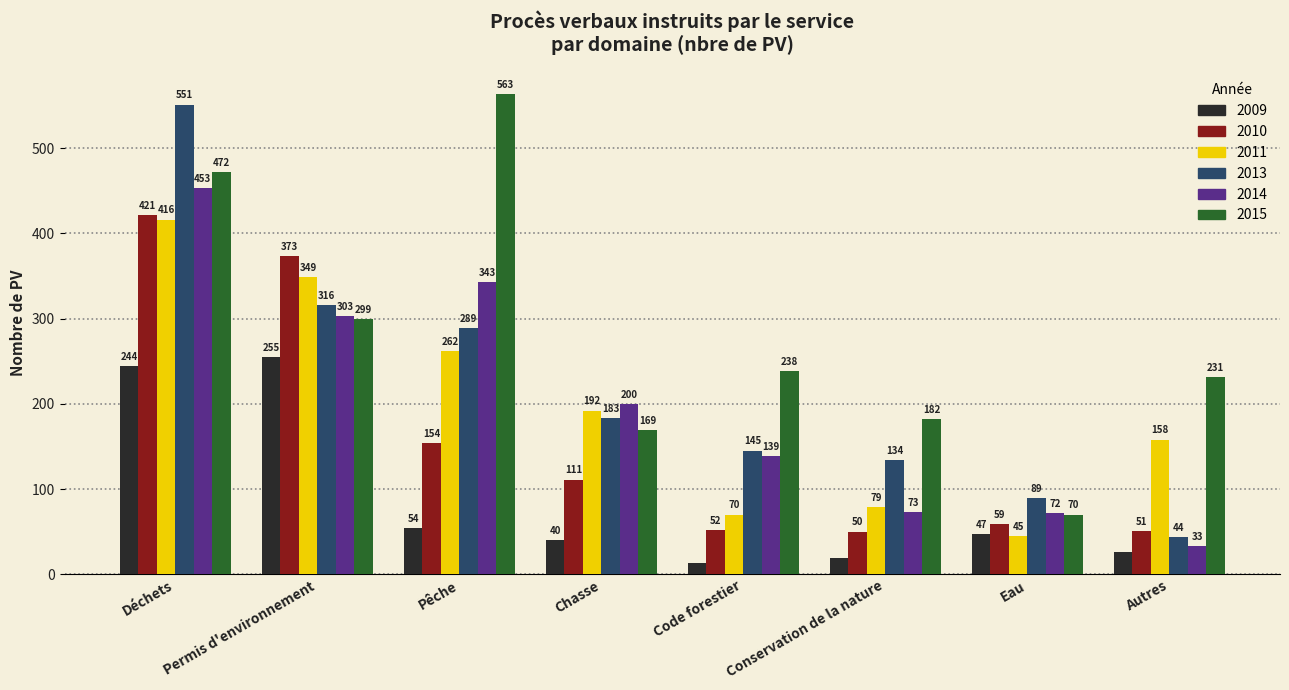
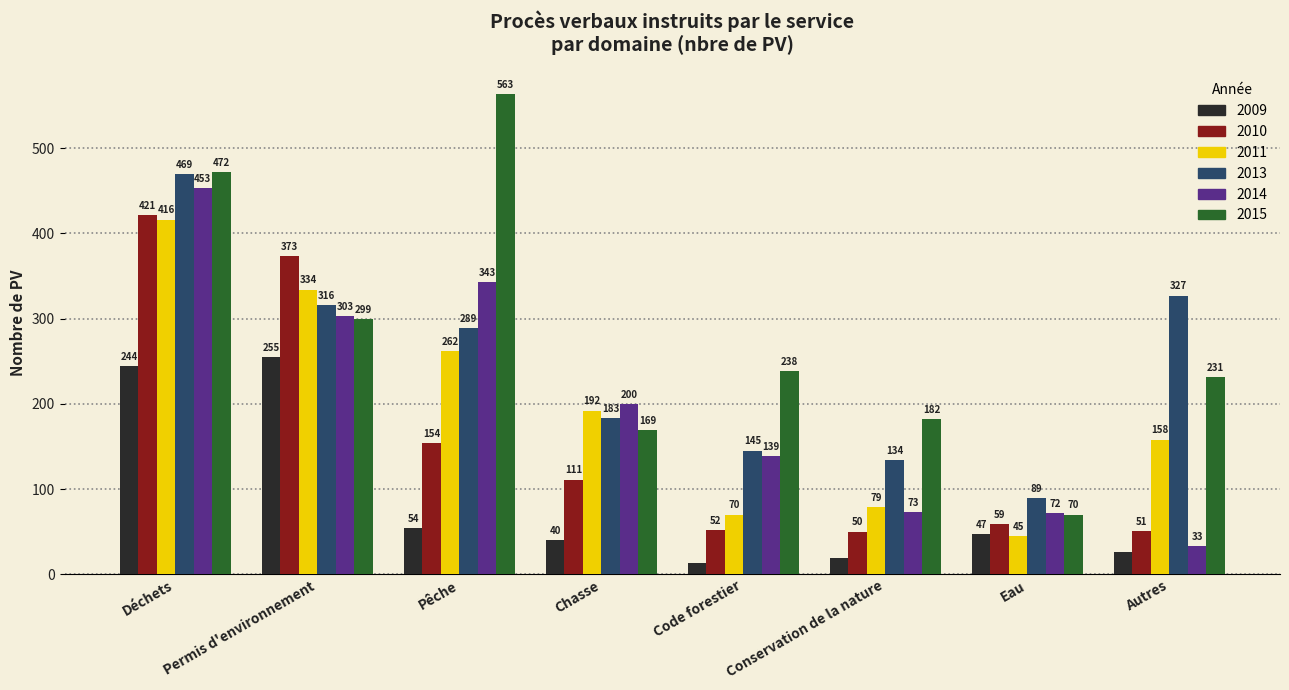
  {
    "2009": {
      "Déchets": 244,
      "Permis d'environnement": 255,
      "Pêche": 54,
      "Chasse": 40,
      "Eau": 47
    },
    "2010": {
      "Déchets": 421,
      "Permis d'environnement": 373,
      "Pêche": 154,
      "Chasse": 111,
      "Code forestier": 52,
      "Conservation de la nature": 50,
      "Eau": 59,
      "Autres": 51
    },
    "2011": {
      "Déchets": 416,
-     "Permis d'environnement": 349,
+     "Permis d'environnement": 334,
      "Pêche": 262,
      "Chasse": 192,
      "Code forestier": 70,
      "Conservation de la nature": 79,
      "Eau": 45,
      "Autres": 158
    },
    "2013": {
-     "Déchets": 551,
+     "Déchets": 469,
      "Permis d'environnement": 316,
      "Pêche": 289,
      "Chasse": 183,
      "Code forestier": 145,
      "Conservation de la nature": 134,
      "Eau": 89,
-     "Autres": 44
+     "Autres": 327
    },
    "2014": {
      "Déchets": 453,
      "Permis d'environnement": 303,
      "Pêche": 343,
      "Chasse": 200,
      "Code forestier": 139,
      "Conservation de la nature": 73,
      "Eau": 72,
      "Autres": 33
    },
    "2015": {
      "Déchets": 472,
      "Permis d'environnement": 299,
      "Pêche": 563,
      "Chasse": 169,
      "Code forestier": 238,
      "Conservation de la nature": 182,
      "Eau": 70,
      "Autres": 231
    }
  }
